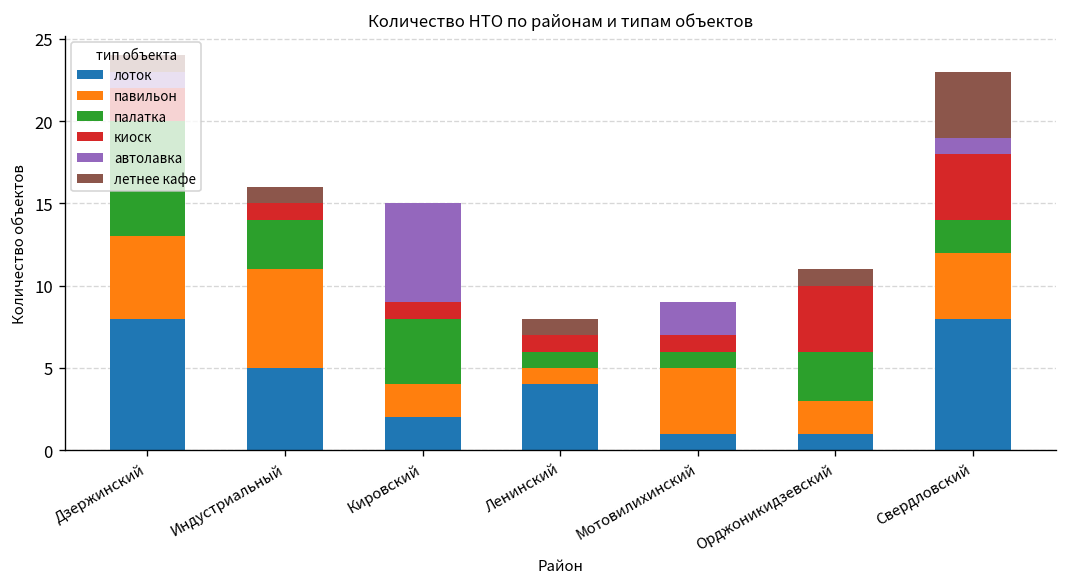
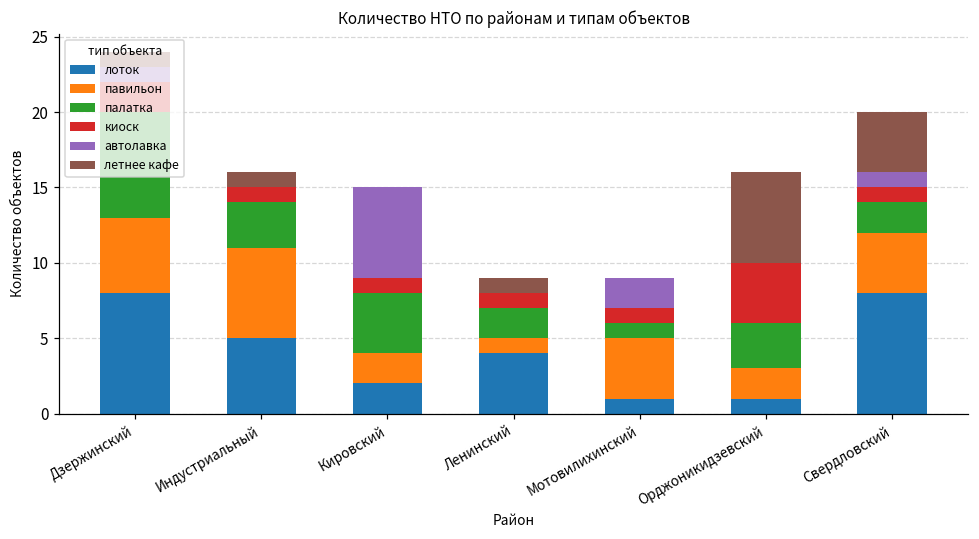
  {
    "лоток": {
      "Дзержинский": 8,
      "Индустриальный": 5,
      "Кировский": 2,
      "Ленинский": 4,
      "Мотовилихинский": 1,
      "Орджоникидзевский": 1,
      "Свердловский": 8
    },
    "павильон": {
      "Дзержинский": 5,
      "Индустриальный": 6,
      "Кировский": 2,
      "Ленинский": 1,
      "Мотовилихинский": 4,
      "Орджоникидзевский": 2,
      "Свердловский": 4
    },
    "палатка": {
      "Индустриальный": 3,
      "Кировский": 4,
-     "Ленинский": 1,
+     "Ленинский": 2,
      "Мотовилихинский": 1,
      "Орджоникидзевский": 3,
      "Свердловский": 2
    },
    "киоск": {
      "Индустриальный": 1,
      "Кировский": 1,
      "Ленинский": 1,
      "Мотовилихинский": 1,
      "Орджоникидзевский": 4,
-     "Свердловский": 4
+     "Свердловский": 1
    },
    "автолавка": {
      "Индустриальный": 0,
      "Кировский": 6,
      "Ленинский": 0,
      "Мотовилихинский": 2,
      "Орджоникидзевский": 0,
      "Свердловский": 1
    },
    "летнее кафе": {
      "Индустриальный": 1,
      "Кировский": 0,
      "Ленинский": 1,
      "Мотовилихинский": 0,
-     "Орджоникидзевский": 1,
+     "Орджоникидзевский": 6,
      "Свердловский": 4
    }
  }
